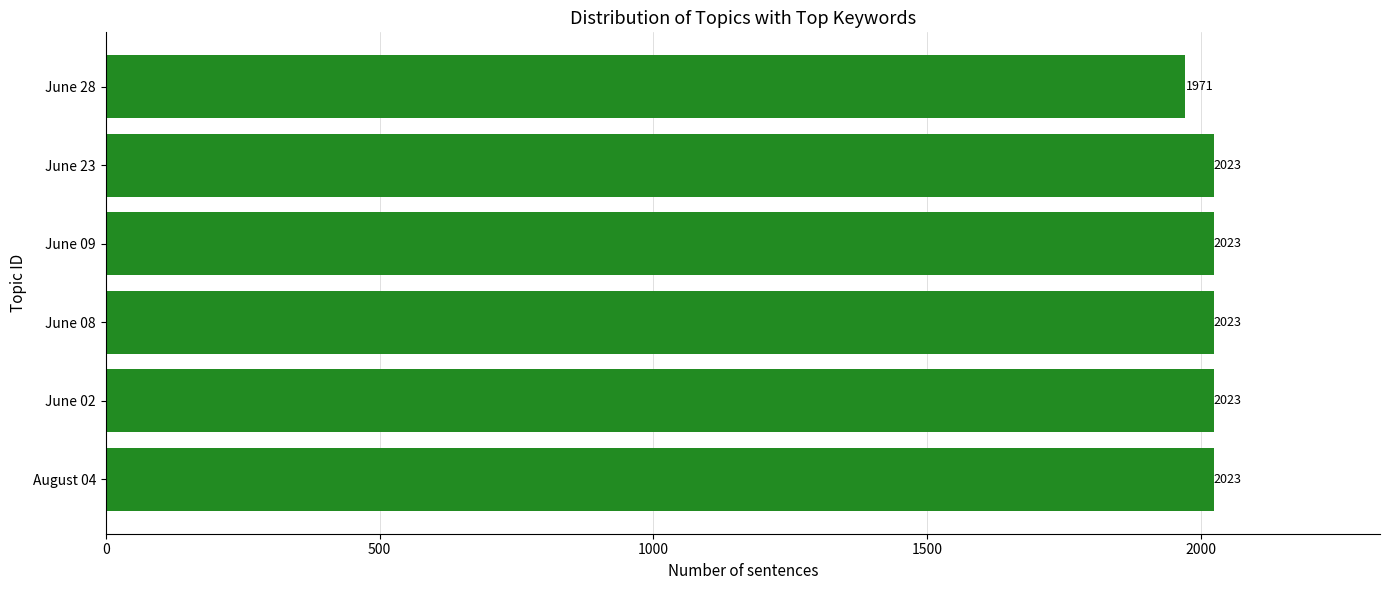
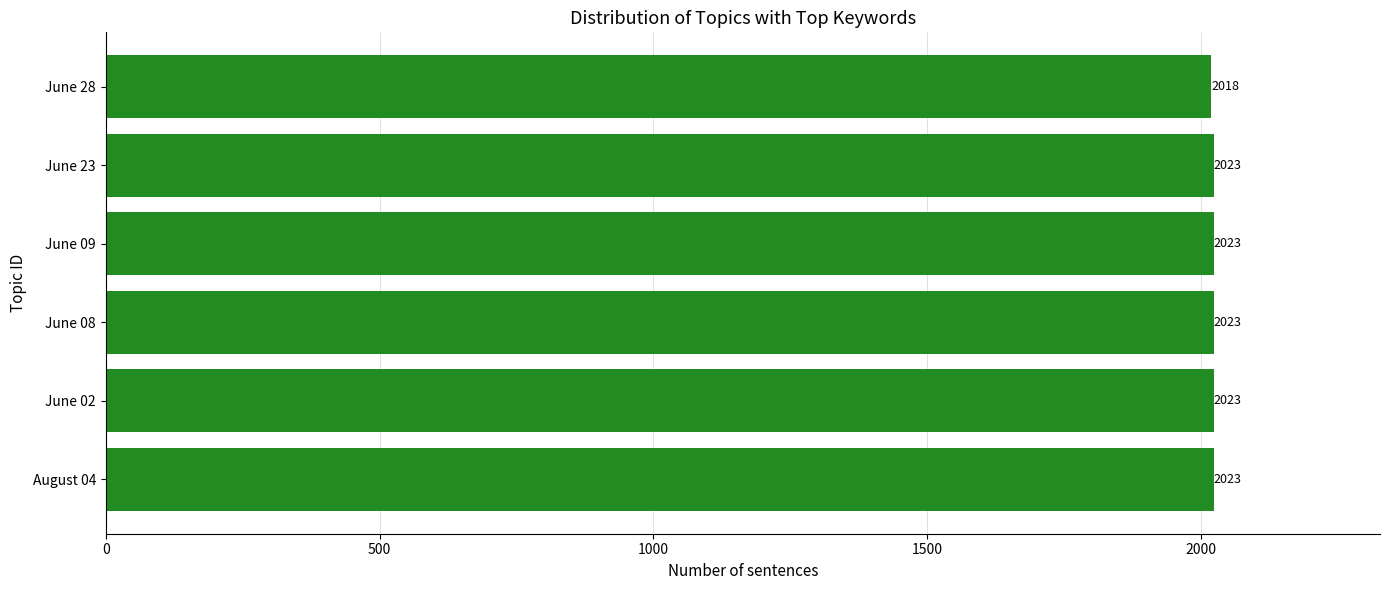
  {
-   "June 28": 1971,
+   "June 28": 2018,
    "June 23": 2023,
    "June 09": 2023,
    "June 08": 2023,
    "June 02": 2023,
    "August 04": 2023
  }
